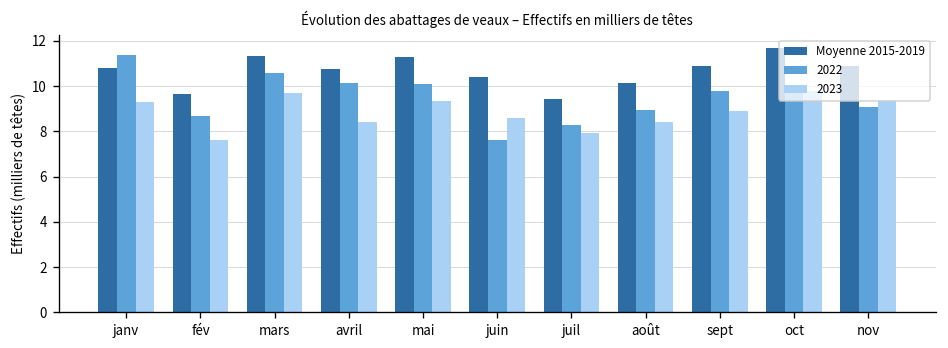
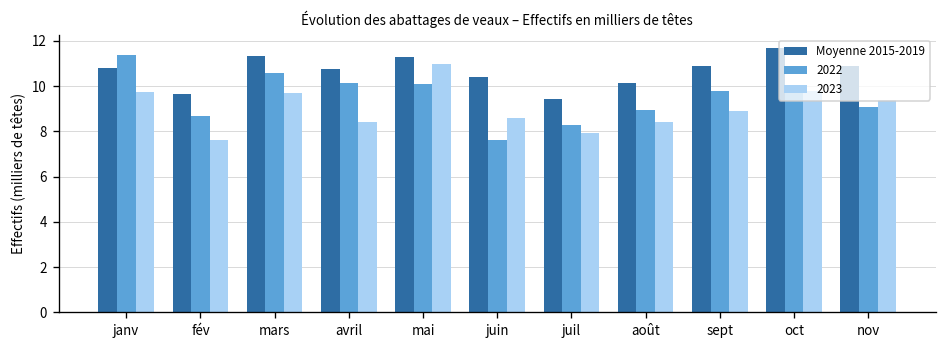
  {
    "Moyenne 2015-2019": {
      "janv": 10.8,
      "fév": 9.6,
      "mars": 11.3,
      "avril": 10.8,
      "mai": 11.3,
      "juin": 10.4,
      "juil": 9.4,
      "août": 10.1,
      "sept": 10.9,
      "oct": 11.7
    },
    "2022": {
      "janv": 11.4,
      "fév": 8.7,
      "mars": 10.6,
      "avril": 10.1,
      "mai": 10.1,
      "juin": 7.6,
      "juil": 8.3,
      "août": 8.9,
      "sept": 9.8,
      "nov": 9.1
    },
    "2023": {
-     "janv": 9.3,
+     "janv": 9.8,
      "fév": 7.6,
      "mars": 9.7,
      "avril": 8.4,
-     "mai": 9.3,
+     "mai": 11.0,
      "juin": 8.6,
      "juil": 7.9,
      "août": 8.4,
      "sept": 8.9,
      "nov": 9.4
    }
  }
